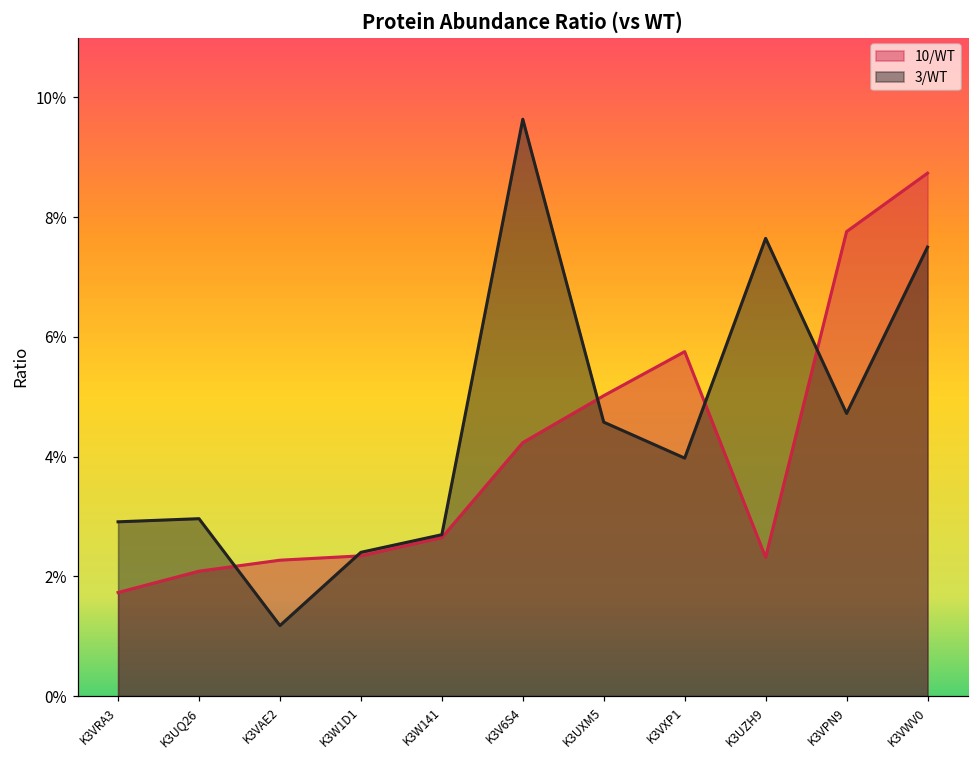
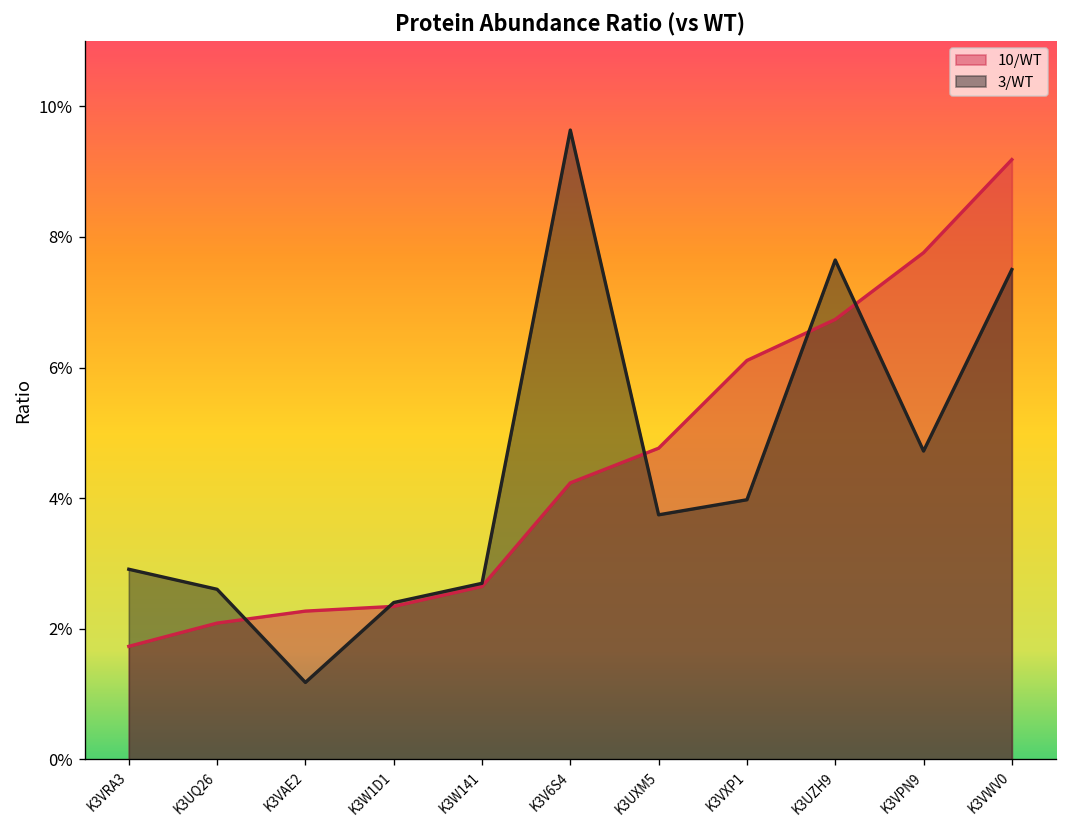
  {
    "10/WT": {
      "K3VRA3": "1.7%",
      "K3UQ26": "2.1%",
      "K3VAE2": "2.3%",
      "K3W1D1": "2.3%",
      "K3W141": "2.6%",
      "K3V6S4": "4.2%",
-     "K3UXM5": "5.0%",
-     "K3VXP1": "5.8%",
-     "K3UZH9": "2.3%",
+     "K3UXM5": "4.8%",
+     "K3VXP1": "6.1%",
+     "K3UZH9": "6.7%",
      "K3VPN9": "7.8%",
-     "K3VWV0": "8.7%"
+     "K3VWV0": "9.2%"
    },
    "3/WT": {
      "K3VRA3": "2.9%",
-     "K3UQ26": "3.0%",
+     "K3UQ26": "2.6%",
      "K3VAE2": "1.2%",
      "K3W1D1": "2.4%",
      "K3W141": "2.7%",
      "K3V6S4": "9.6%",
-     "K3UXM5": "4.6%",
+     "K3UXM5": "3.7%",
      "K3VXP1": "4.0%",
      "K3UZH9": "7.6%",
      "K3VPN9": "4.7%",
      "K3VWV0": "7.5%"
    }
  }
